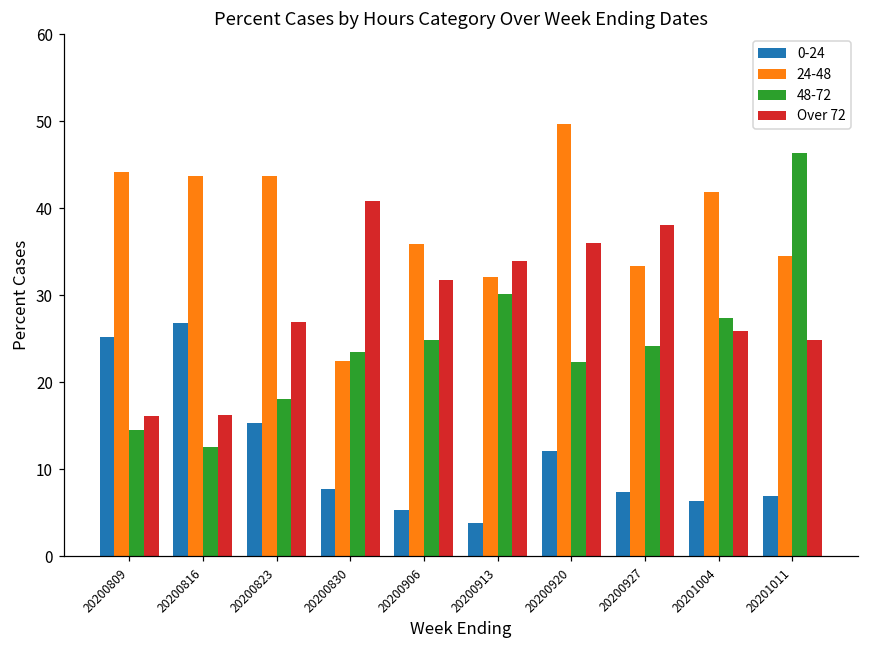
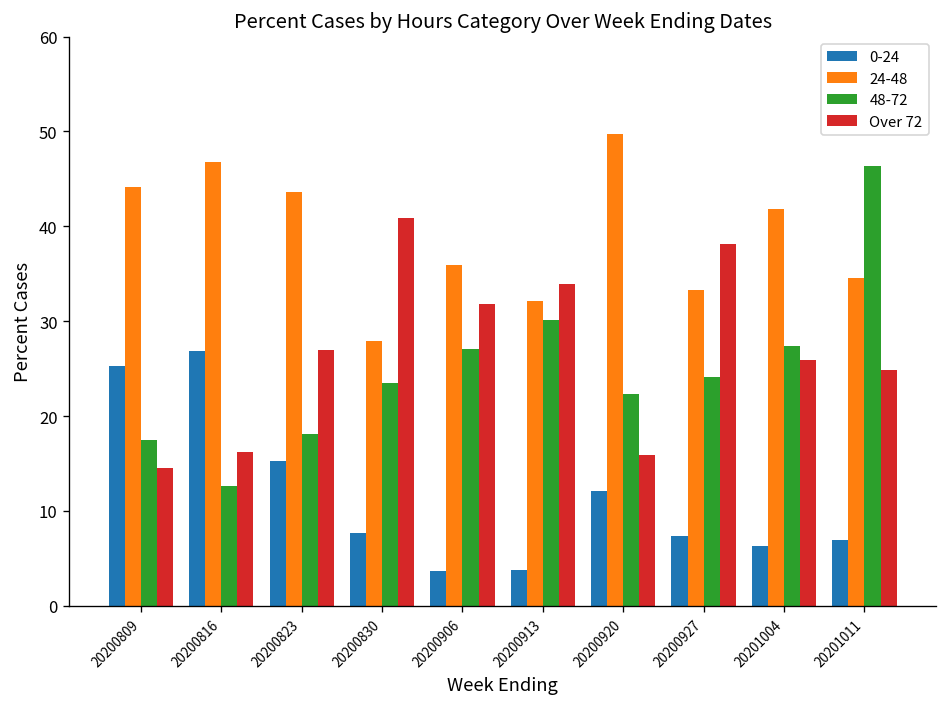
  {
    "0-24": {
      "20200809": 25,
      "20200816": 27,
      "20200823": 15,
      "20200830": 8,
-     "20200906": 5,
+     "20200906": 4,
      "20200913": 4,
      "20200920": 12,
      "20200927": 7,
      "20201004": 6,
      "20201011": 7
    },
    "24-48": {
      "20200809": 44,
-     "20200816": 44,
+     "20200816": 47,
      "20200823": 44,
-     "20200830": 22,
+     "20200830": 28,
      "20200906": 36,
      "20200913": 32,
      "20200920": 50,
      "20200927": 33,
      "20201004": 42,
      "20201011": 35
    },
    "48-72": {
-     "20200809": 15,
+     "20200809": 17,
      "20200816": 13,
      "20200823": 18,
      "20200830": 23,
-     "20200906": 25,
+     "20200906": 27,
      "20200913": 30,
      "20200920": 22,
      "20200927": 24,
      "20201004": 27,
      "20201011": 46
    },
    "Over 72": {
-     "20200809": 16,
+     "20200809": 15,
      "20200816": 16,
      "20200823": 27,
      "20200830": 41,
      "20200906": 32,
      "20200913": 34,
-     "20200920": 36,
+     "20200920": 16,
      "20200927": 38,
      "20201004": 26,
      "20201011": 25
    }
  }
